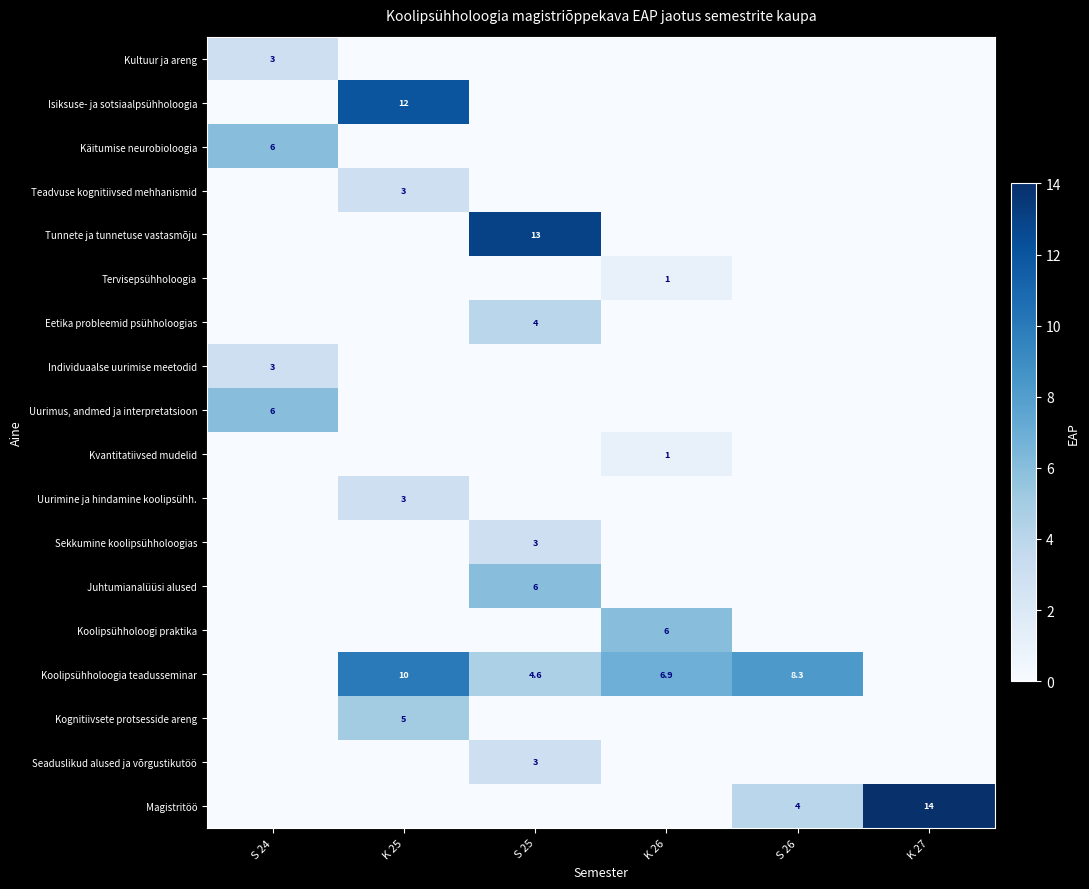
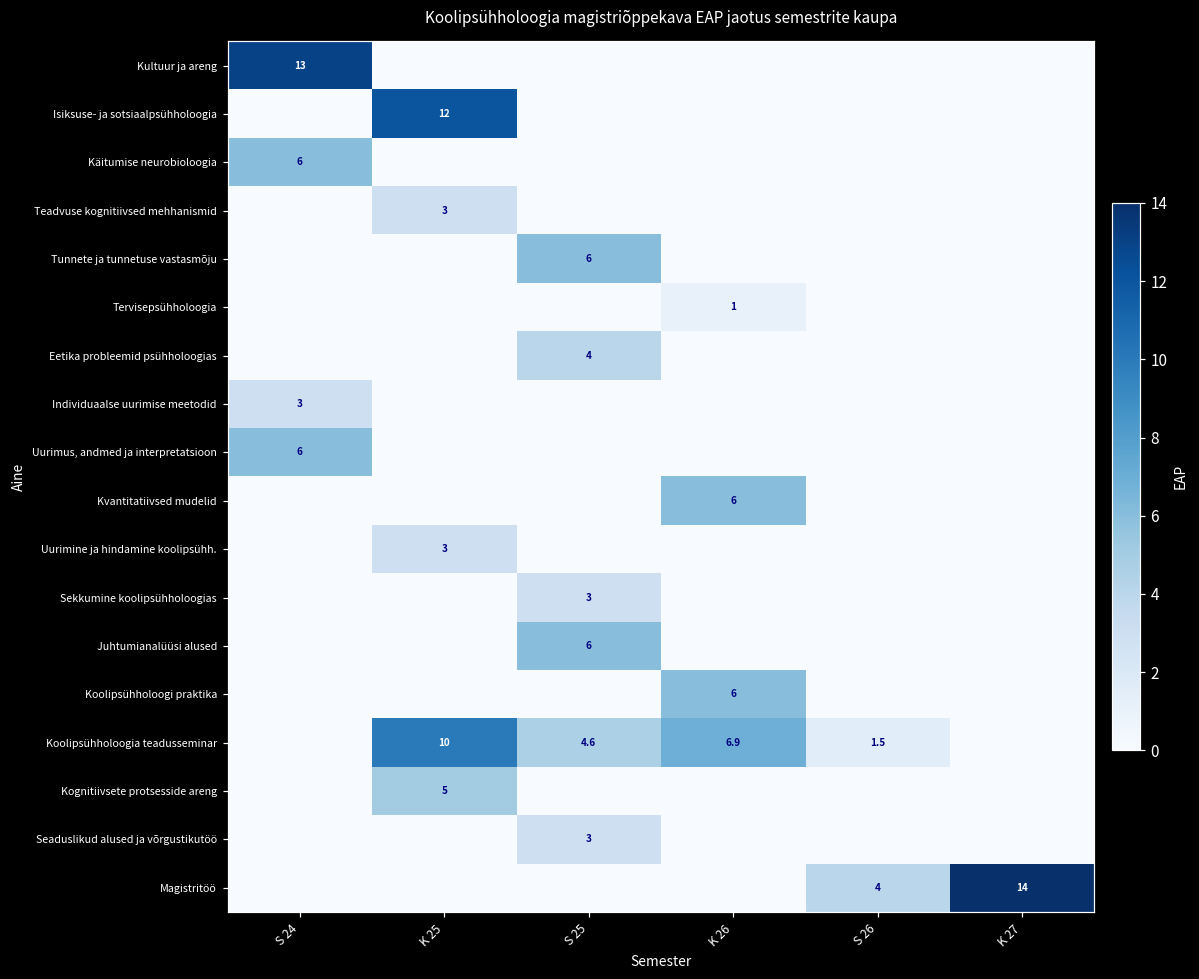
  {
    "Kultuur ja areng": {
-     "S 24": 3
+     "S 24": 13
    },
    "Isiksuse- ja sotsiaalpsühholoogia": {
      "K 25": 12
    },
    "Käitumise neurobioloogia": {
      "S 24": 6
    },
    "Teadvuse kognitiivsed mehhanismid": {
      "K 25": 3
    },
    "Tunnete ja tunnetuse vastasmõju": {
-     "S 25": 13
+     "S 25": 6
    },
    "Tervisepsühholoogia": {
      "K 26": 1
    },
    "Eetika probleemid psühholoogias": {
      "S 25": 4
    },
    "Individuaalse uurimise meetodid": {
      "S 24": 3
    },
    "Uurimus, andmed ja interpretatsioon": {
      "S 24": 6
    },
    "Kvantitatiivsed mudelid": {
-     "K 26": 1
+     "K 26": 6
    },
    "Uurimine ja hindamine koolipsühh.": {
      "K 25": 3
    },
    "Sekkumine koolipsühholoogias": {
      "S 25": 3
    },
    "Juhtumianalüüsi alused": {
      "S 25": 6
    },
    "Koolipsühholoogi praktika": {
      "K 26": 6
    },
    "Koolipsühholoogia teadusseminar": {
      "K 25": 10,
      "S 25": 4.6,
      "K 26": 6.9,
-     "S 26": 8.3
+     "S 26": 1.5
    },
    "Kognitiivsete protsesside areng": {
      "K 25": 5
    },
    "Seaduslikud alused ja võrgustikutöö": {
      "S 25": 3
    },
    "Magistritöö": {
      "S 26": 4,
      "K 27": 14
    }
  }
